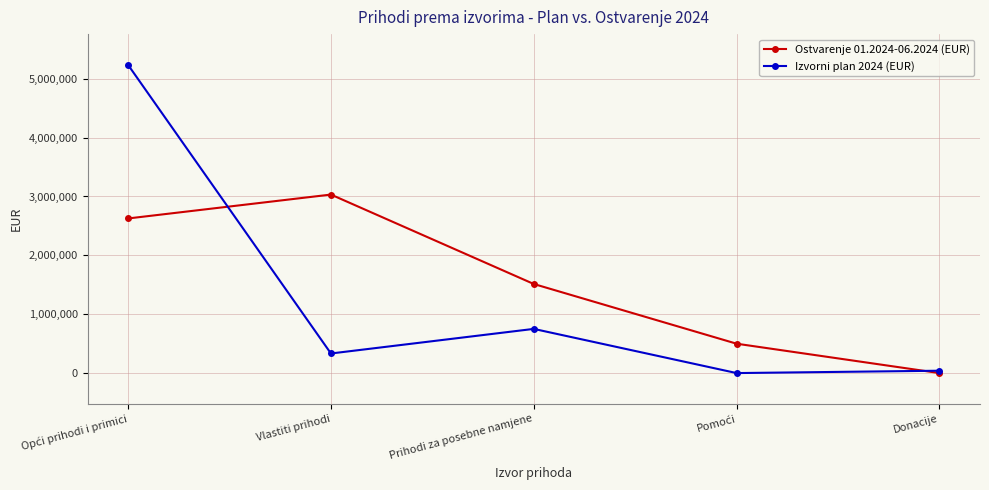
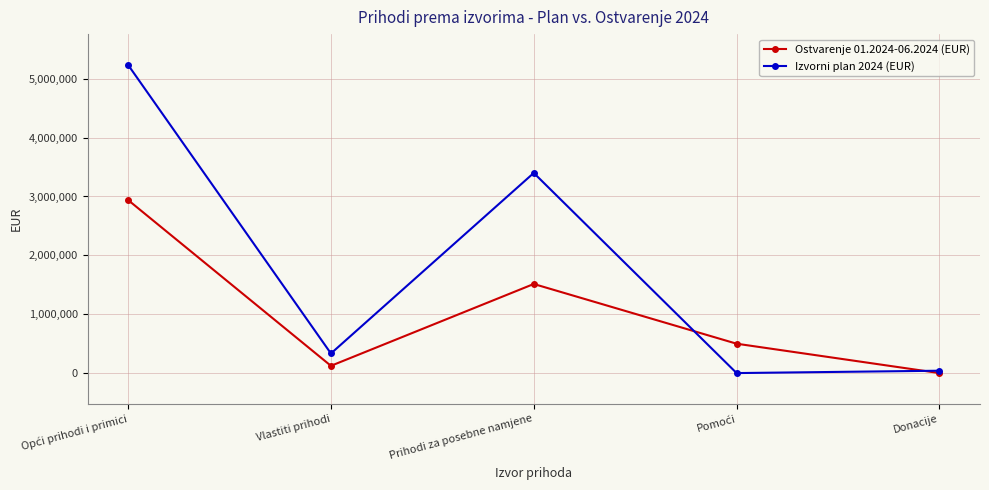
  {
    "Ostvarenje 01.2024-06.2024 (EUR)": {
-     "Opći prihodi i primici": "2,600,000",
-     "Vlastiti prihodi": "3,000,000",
+     "Opći prihodi i primici": "2,900,000",
+     "Vlastiti prihodi": "100,000",
      "Prihodi za posebne namjene": "1,500,000",
      "Pomoći": "500,000"
    },
    "Izvorni plan 2024 (EUR)": {
      "Opći prihodi i primici": "5,200,000",
      "Vlastiti prihodi": "300,000",
-     "Prihodi za posebne namjene": "800,000",
+     "Prihodi za posebne namjene": "3,400,000",
      "Pomoći": "0"
    }
  }
